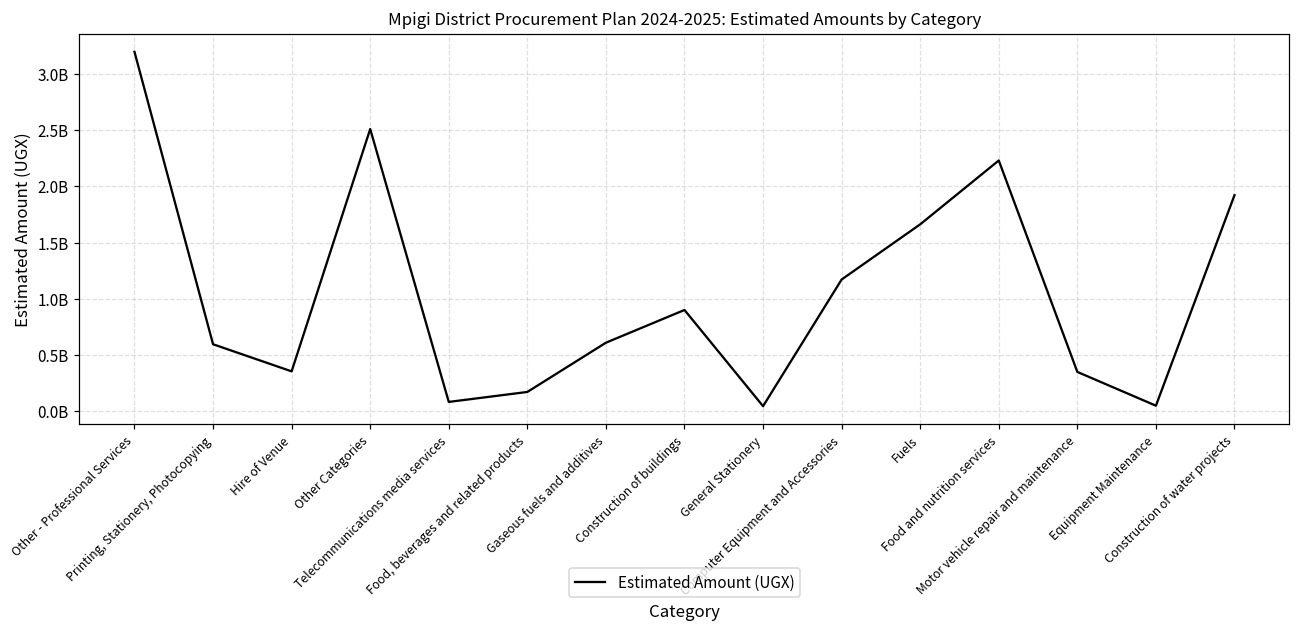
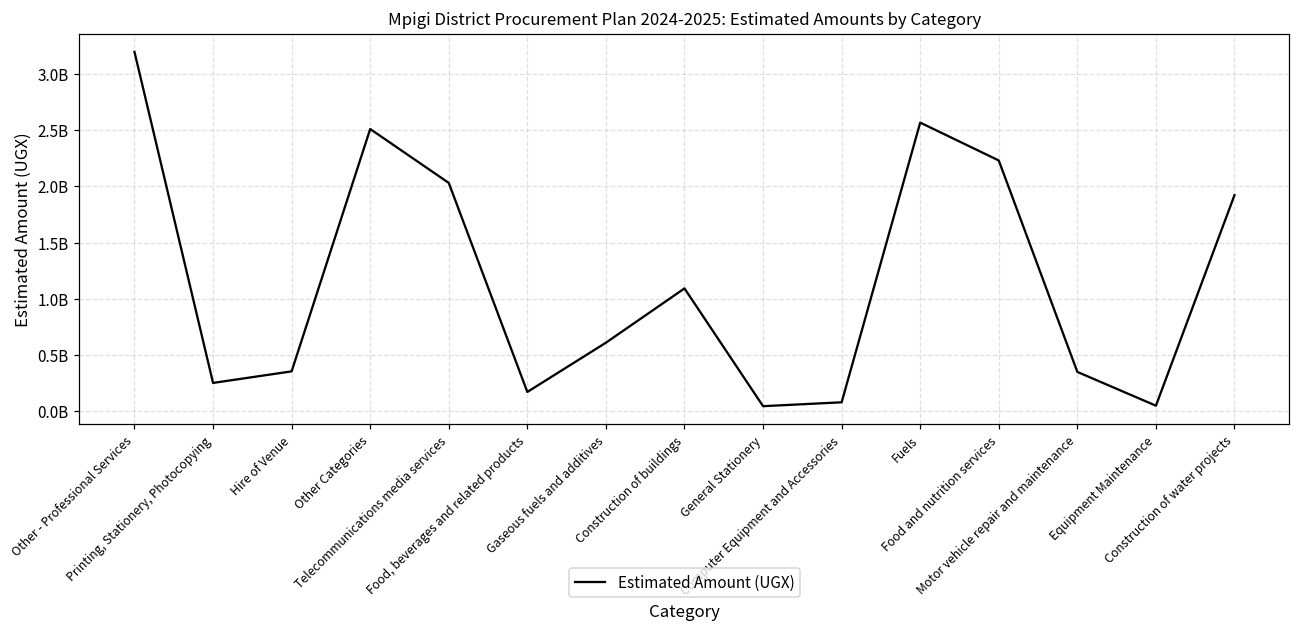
  {
    "Other - Professional Services": 3200000000,
-   "Printing, Stationery, Photocopying": 600000000,
+   "Printing, Stationery, Photocopying": 250000000,
    "Hire of Venue": 360000000,
    "Other Categories": 2510000000,
-   "Telecommunications media services": 80000000,
+   "Telecommunications media services": 2030000000,
    "Food, beverages and related products": 170000000,
    "Gaseous fuels and additives": 610000000,
-   "Construction of buildings": 900000000,
+   "Construction of buildings": 1090000000,
    "General Stationery": 50000000,
-   "Computer Equipment and Accessories": 1170000000,
-   "Fuels": 1660000000,
+   "Computer Equipment and Accessories": 80000000,
+   "Fuels": 2570000000,
    "Food and nutrition services": 2230000000,
    "Motor vehicle repair and maintenance": 350000000,
    "Equipment Maintenance": 50000000,
    "Construction of water projects": 1920000000
  }
